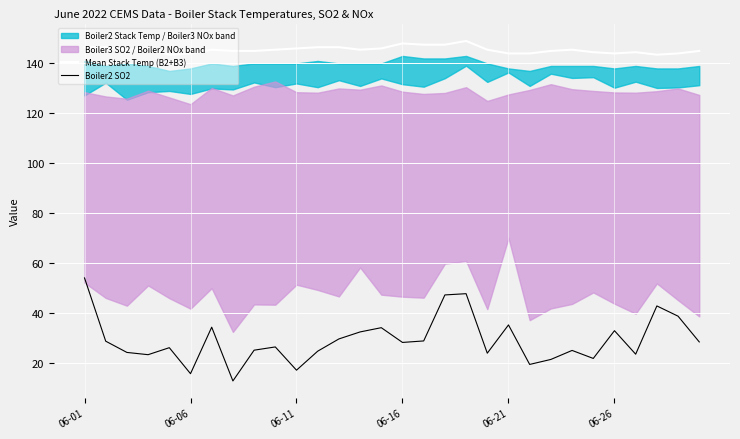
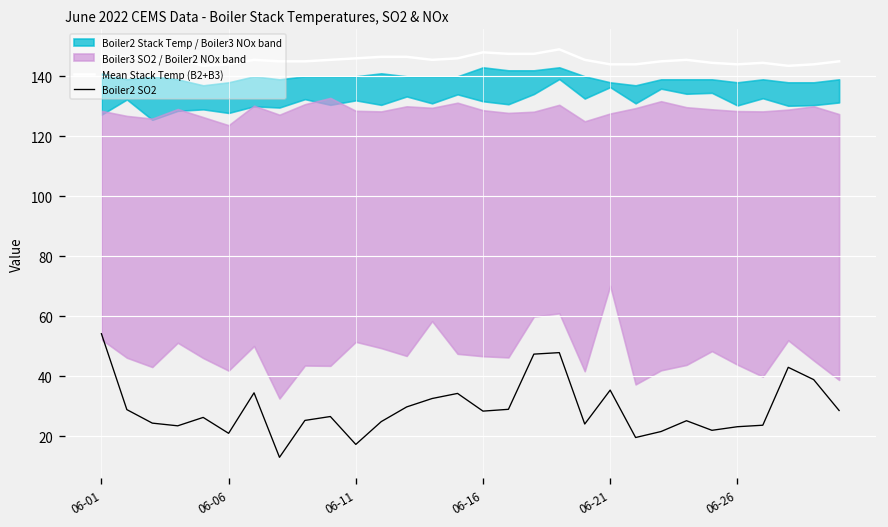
  {
    "Mean Stack Temp (B2+B3)": {
      "06-11": 146,
      "06-16": 148,
      "06-21": 144,
      "06-26": 144
    },
    "Boiler2 SO2": {
      "06-01": 54,
-     "06-06": 16,
+     "06-06": 21,
      "06-11": 17,
      "06-16": 28,
      "06-21": 35,
-     "06-26": 33
+     "06-26": 23
    }
  }
